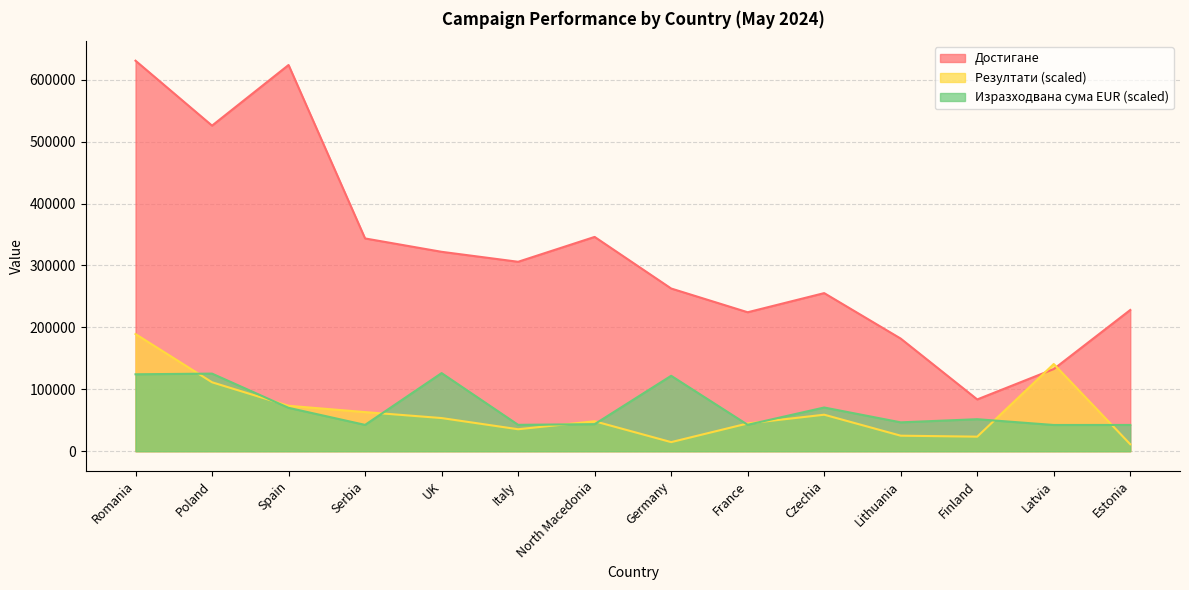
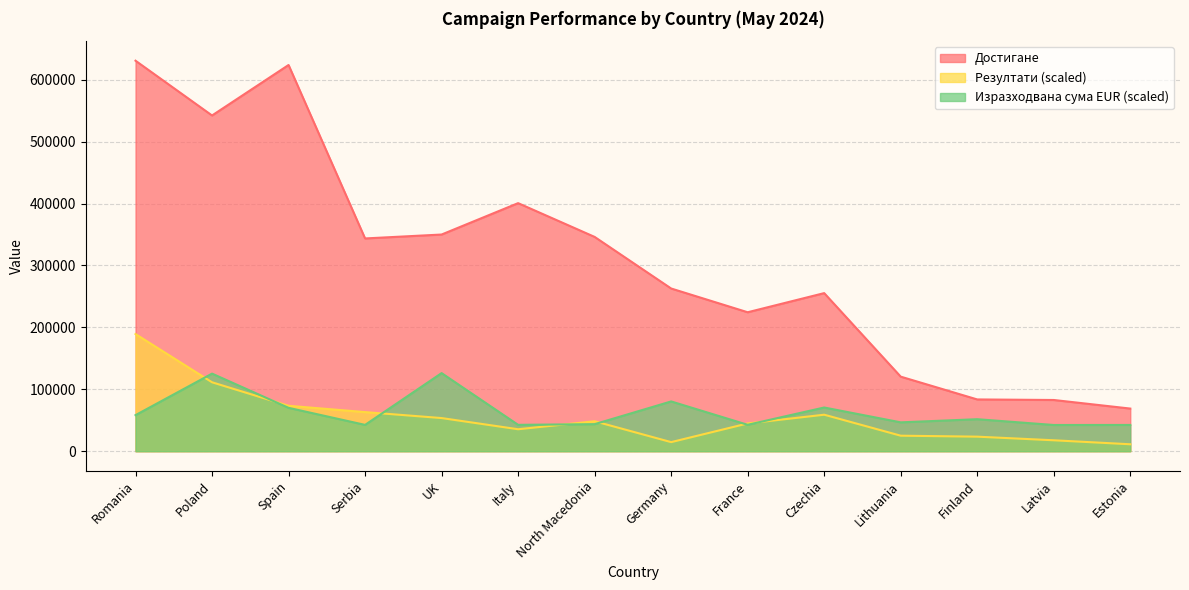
  {
    "Достигане": {
      "Romania": 630000,
-     "Poland": 530000,
+     "Poland": 540000,
      "Spain": 620000,
      "Serbia": 340000,
-     "UK": 320000,
-     "Italy": 310000,
+     "UK": 350000,
+     "Italy": 400000,
      "North Macedonia": 350000,
      "Germany": 260000,
      "France": 220000,
      "Czechia": 260000,
-     "Lithuania": 180000,
+     "Lithuania": 120000,
      "Finland": 80000,
-     "Latvia": 130000,
-     "Estonia": 230000
+     "Latvia": 80000,
+     "Estonia": 70000
    },
    "Резултати (scaled)": {
      "Romania": 190000,
      "Poland": 110000,
      "Serbia": 60000,
      "UK": 50000,
      "Italy": 40000,
      "North Macedonia": 50000,
      "Germany": 10000,
      "Czechia": 60000,
      "Lithuania": 30000,
      "Finland": 20000,
-     "Latvia": 140000,
+     "Latvia": 20000,
      "Estonia": 10000
    },
    "Изразходвана сума EUR (scaled)": {
-     "Romania": 120000,
+     "Romania": 60000,
      "Poland": 130000,
      "Serbia": 40000,
      "UK": 130000,
      "Italy": 40000,
      "North Macedonia": 40000,
-     "Germany": 120000,
+     "Germany": 80000,
      "Czechia": 70000,
      "Lithuania": 50000,
      "Finland": 50000,
      "Latvia": 40000,
      "Estonia": 40000
    }
  }
